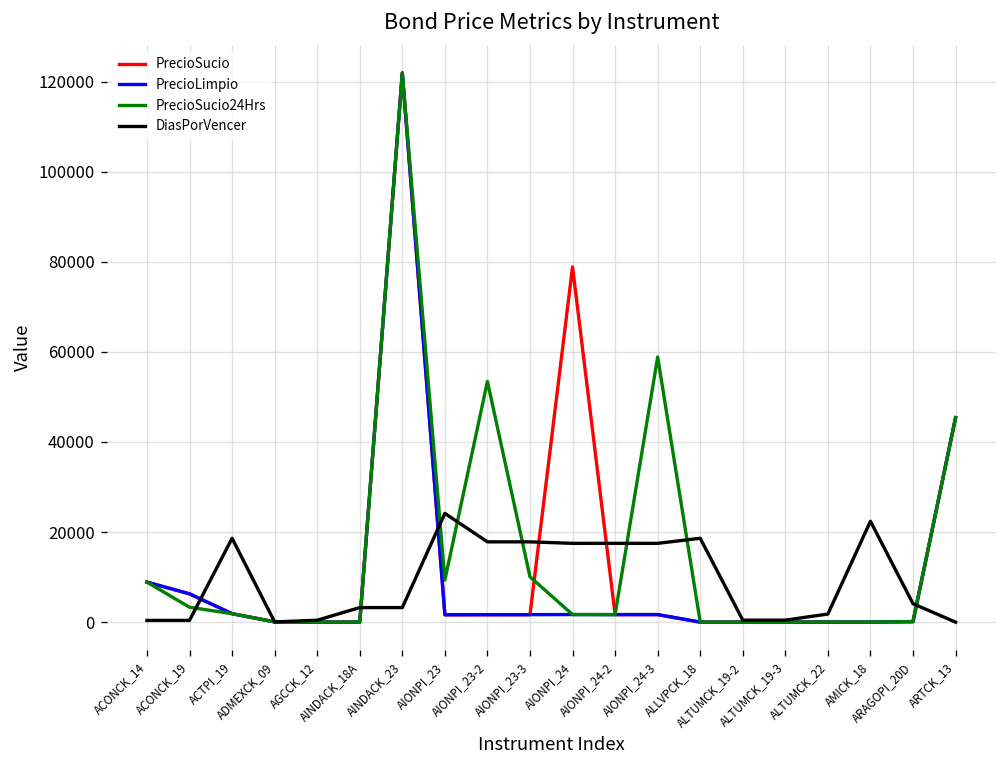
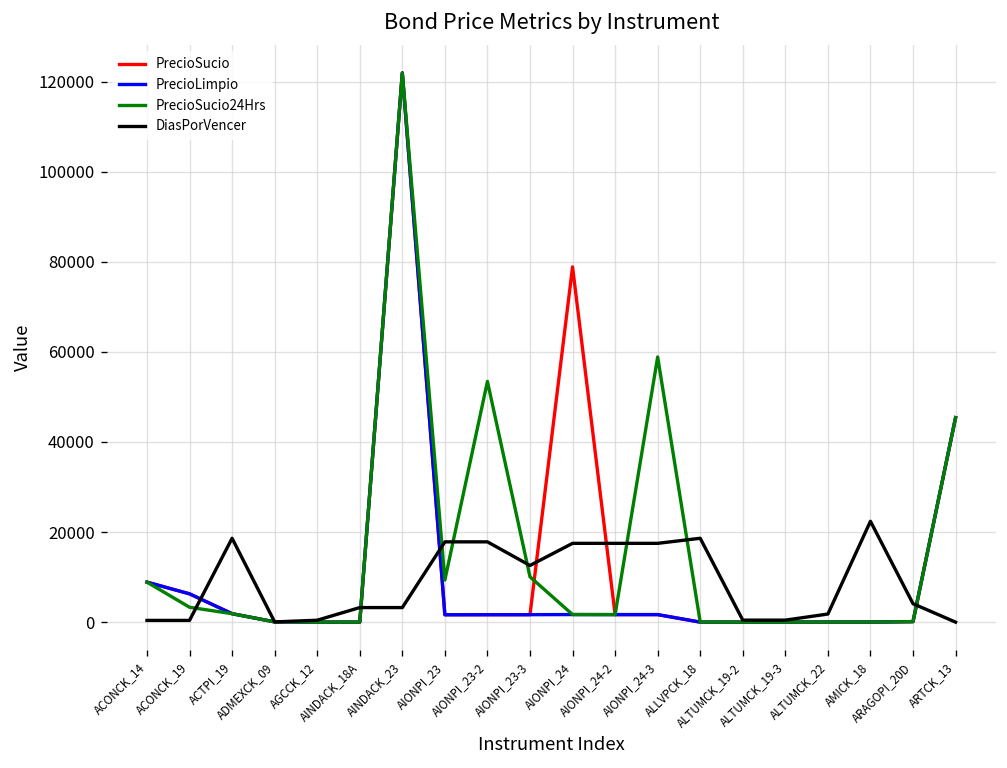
  {
    "PrecioSucio": {
      "AIONPI_24": 79000
    },
    "PrecioSucio24Hrs": {
      "ACONCK_19": 3000,
      "AIONPI_23": 9000,
      "AIONPI_23-2": 53000,
      "AIONPI_23-3": 10000,
      "AIONPI_24-3": 59000
    },
    "DiasPorVencer": {
      "ACONCK_14": 0,
      "ACONCK_19": 0,
      "ACTPI_19": 19000,
      "AINDACK_18A": 3000,
      "AINDACK_23": 3000,
-     "AIONPI_23": 24000,
+     "AIONPI_23": 18000,
      "AIONPI_23-2": 18000,
-     "AIONPI_23-3": 18000,
+     "AIONPI_23-3": 13000,
      "AIONPI_24": 17000,
      "AIONPI_24-2": 17000,
      "AIONPI_24-3": 17000,
      "ALLVPCK_18": 19000,
      "ALTUMCK_22": 2000,
      "AMICK_18": 22000,
      "ARAGOPI_20D": 4000,
      "ARTCK_13": 0
    }
  }
